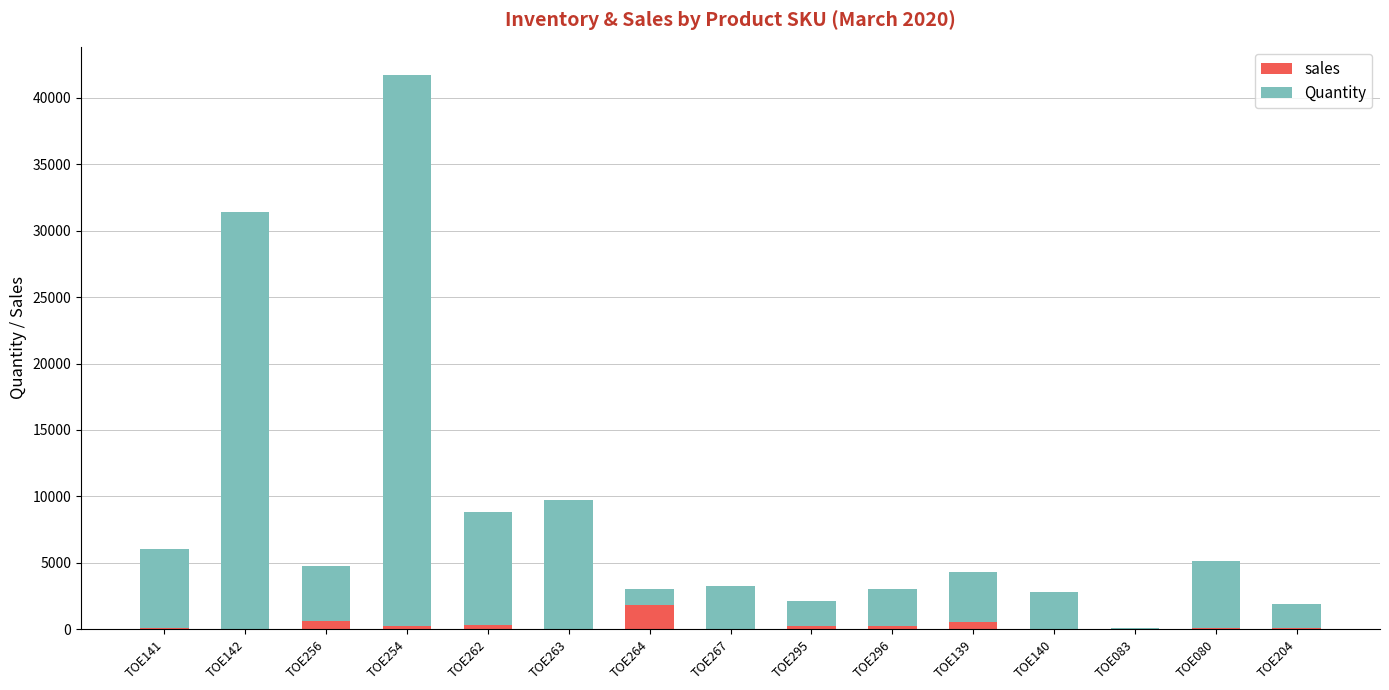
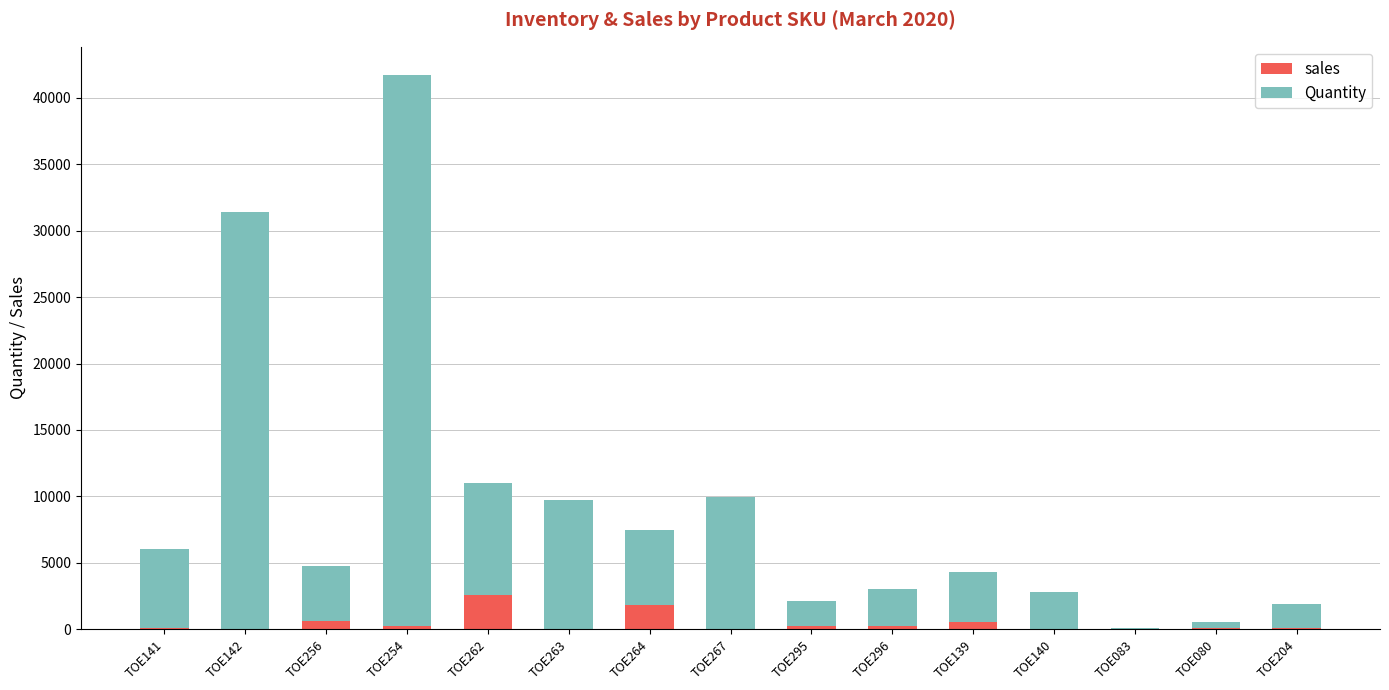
  {
    "sales": {
      "TOE256": 600,
      "TOE254": 200,
-     "TOE262": 300,
+     "TOE262": 2500,
      "TOE264": 1800,
      "TOE295": 300,
      "TOE296": 300,
      "TOE139": 500
    },
    "Quantity": {
      "TOE141": 6000,
      "TOE142": 31400,
      "TOE256": 4100,
      "TOE254": 41500,
      "TOE262": 8500,
      "TOE263": 9700,
-     "TOE264": 1200,
-     "TOE267": 3200,
+     "TOE264": 5700,
+     "TOE267": 10000,
      "TOE295": 1800,
      "TOE296": 2700,
      "TOE139": 3800,
      "TOE140": 2800,
-     "TOE080": 5100,
+     "TOE080": 400,
      "TOE204": 1800
    }
  }
